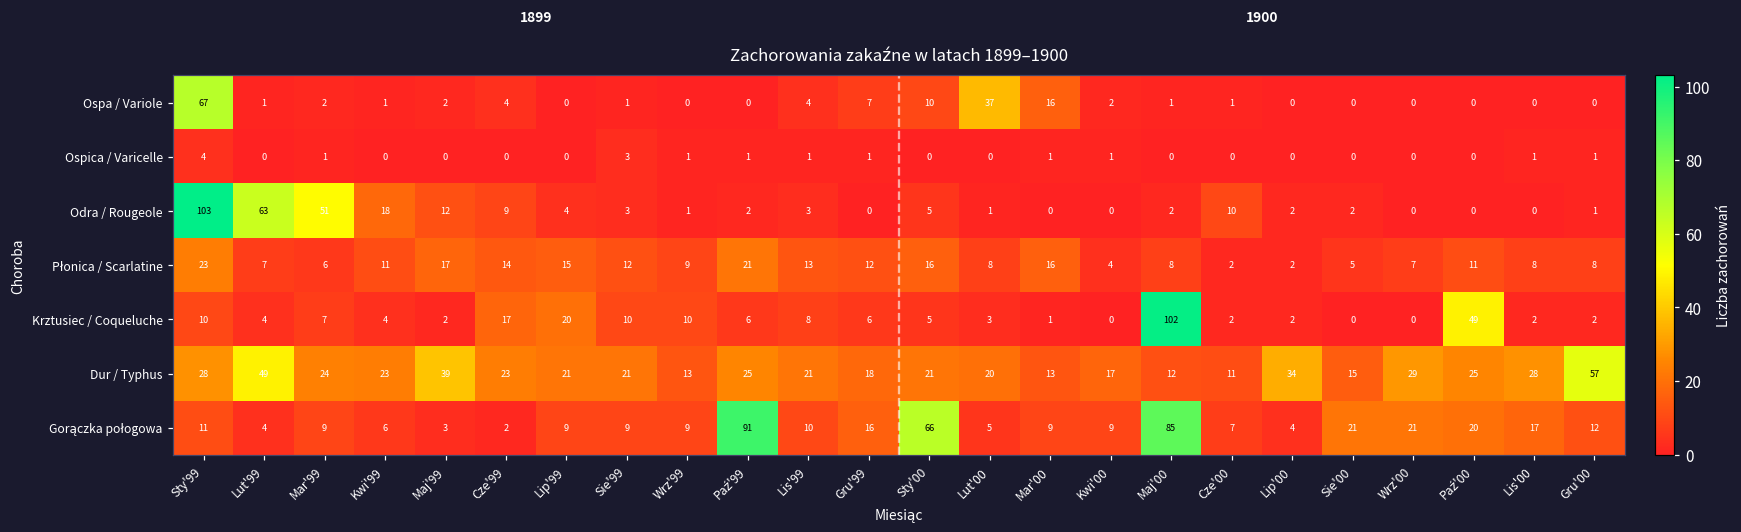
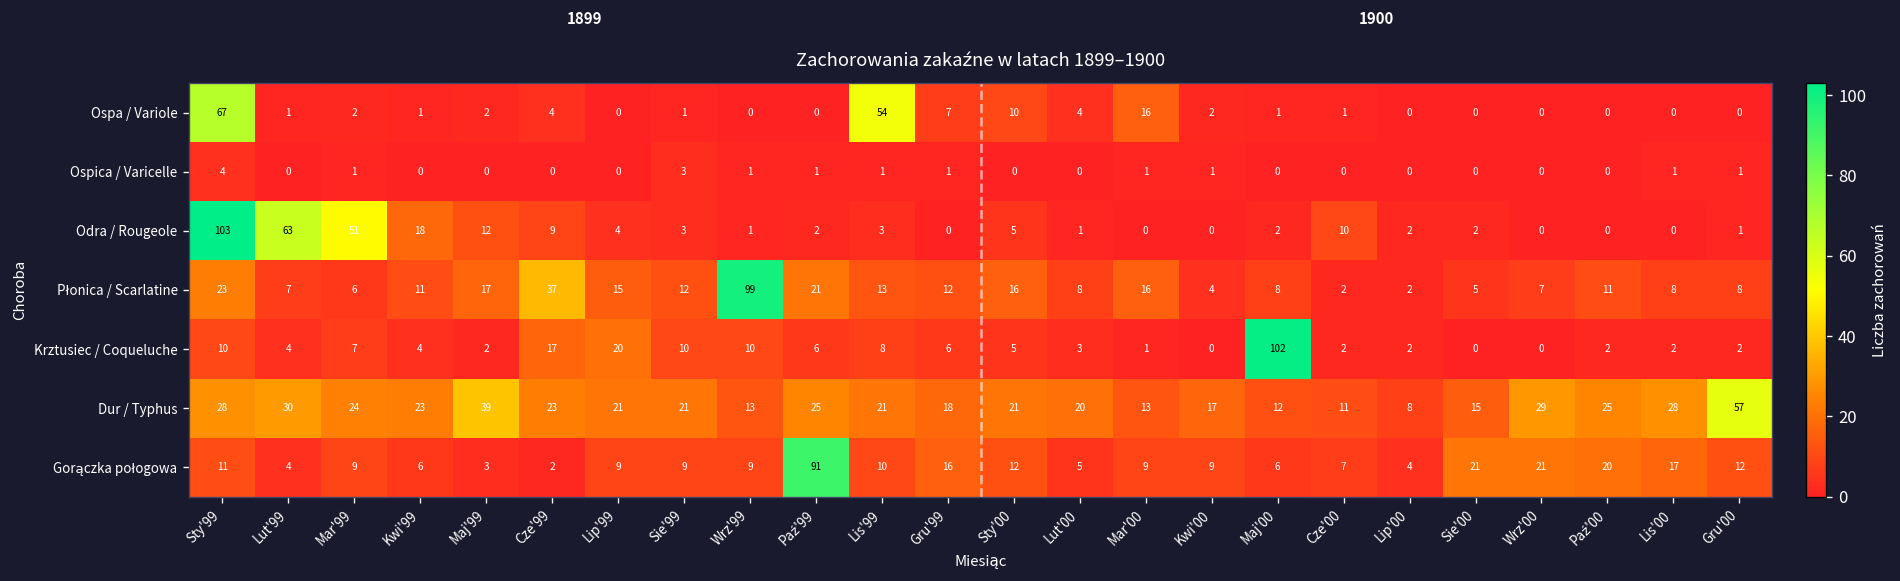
  {
    "Ospa / Variole": {
      "Sty'99": 67,
      "Lut'99": 1,
      "Mar'99": 2,
      "Kwi'99": 1,
      "Maj'99": 2,
      "Cze'99": 4,
      "Lip'99": 0,
      "Sie'99": 1,
      "Wrz'99": 0,
      "Paź'99": 0,
-     "Lis'99": 4,
+     "Lis'99": 54,
      "Gru'99": 7,
      "Sty'00": 10,
-     "Lut'00": 37,
+     "Lut'00": 4,
      "Mar'00": 16,
      "Kwi'00": 2,
      "Maj'00": 1,
      "Cze'00": 1,
      "Lip'00": 0,
      "Sie'00": 0,
      "Wrz'00": 0,
      "Paź'00": 0,
      "Lis'00": 0,
      "Gru'00": 0
    },
    "Ospica / Varicelle": {
      "Sty'99": 4,
      "Lut'99": 0,
      "Mar'99": 1,
      "Kwi'99": 0,
      "Maj'99": 0,
      "Cze'99": 0,
      "Lip'99": 0,
      "Sie'99": 3,
      "Wrz'99": 1,
      "Paź'99": 1,
      "Lis'99": 1,
      "Gru'99": 1,
      "Sty'00": 0,
      "Lut'00": 0,
      "Mar'00": 1,
      "Kwi'00": 1,
      "Maj'00": 0,
      "Cze'00": 0,
      "Lip'00": 0,
      "Sie'00": 0,
      "Wrz'00": 0,
      "Paź'00": 0,
      "Lis'00": 1,
      "Gru'00": 1
    },
    "Odra / Rougeole": {
      "Sty'99": 103,
      "Lut'99": 63,
      "Mar'99": 51,
      "Kwi'99": 18,
      "Maj'99": 12,
      "Cze'99": 9,
      "Lip'99": 4,
      "Sie'99": 3,
      "Wrz'99": 1,
      "Paź'99": 2,
      "Lis'99": 3,
      "Gru'99": 0,
      "Sty'00": 5,
      "Lut'00": 1,
      "Mar'00": 0,
      "Kwi'00": 0,
      "Maj'00": 2,
      "Cze'00": 10,
      "Lip'00": 2,
      "Sie'00": 2,
      "Wrz'00": 0,
      "Paź'00": 0,
      "Lis'00": 0,
      "Gru'00": 1
    },
    "Płonica / Scarlatine": {
      "Sty'99": 23,
      "Lut'99": 7,
      "Mar'99": 6,
      "Kwi'99": 11,
      "Maj'99": 17,
-     "Cze'99": 14,
+     "Cze'99": 37,
      "Lip'99": 15,
      "Sie'99": 12,
-     "Wrz'99": 9,
+     "Wrz'99": 99,
      "Paź'99": 21,
      "Lis'99": 13,
      "Gru'99": 12,
      "Sty'00": 16,
      "Lut'00": 8,
      "Mar'00": 16,
      "Kwi'00": 4,
      "Maj'00": 8,
      "Cze'00": 2,
      "Lip'00": 2,
      "Sie'00": 5,
      "Wrz'00": 7,
      "Paź'00": 11,
      "Lis'00": 8,
      "Gru'00": 8
    },
    "Krztusiec / Coqueluche": {
      "Sty'99": 10,
      "Lut'99": 4,
      "Mar'99": 7,
      "Kwi'99": 4,
      "Maj'99": 2,
      "Cze'99": 17,
      "Lip'99": 20,
      "Sie'99": 10,
      "Wrz'99": 10,
      "Paź'99": 6,
      "Lis'99": 8,
      "Gru'99": 6,
      "Sty'00": 5,
      "Lut'00": 3,
      "Mar'00": 1,
      "Kwi'00": 0,
      "Maj'00": 102,
      "Cze'00": 2,
      "Lip'00": 2,
      "Sie'00": 0,
      "Wrz'00": 0,
-     "Paź'00": 49,
+     "Paź'00": 2,
      "Lis'00": 2,
      "Gru'00": 2
    },
    "Dur / Typhus": {
      "Sty'99": 28,
-     "Lut'99": 49,
+     "Lut'99": 30,
      "Mar'99": 24,
      "Kwi'99": 23,
      "Maj'99": 39,
      "Cze'99": 23,
      "Lip'99": 21,
      "Sie'99": 21,
      "Wrz'99": 13,
      "Paź'99": 25,
      "Lis'99": 21,
      "Gru'99": 18,
      "Sty'00": 21,
      "Lut'00": 20,
      "Mar'00": 13,
      "Kwi'00": 17,
      "Maj'00": 12,
      "Cze'00": 11,
-     "Lip'00": 34,
+     "Lip'00": 8,
      "Sie'00": 15,
      "Wrz'00": 29,
      "Paź'00": 25,
      "Lis'00": 28,
      "Gru'00": 57
    },
    "Gorączka połogowa": {
      "Sty'99": 11,
      "Lut'99": 4,
      "Mar'99": 9,
      "Kwi'99": 6,
      "Maj'99": 3,
      "Cze'99": 2,
      "Lip'99": 9,
      "Sie'99": 9,
      "Wrz'99": 9,
      "Paź'99": 91,
      "Lis'99": 10,
      "Gru'99": 16,
-     "Sty'00": 66,
+     "Sty'00": 12,
      "Lut'00": 5,
      "Mar'00": 9,
      "Kwi'00": 9,
-     "Maj'00": 85,
+     "Maj'00": 6,
      "Cze'00": 7,
      "Lip'00": 4,
      "Sie'00": 21,
      "Wrz'00": 21,
      "Paź'00": 20,
      "Lis'00": 17,
      "Gru'00": 12
    }
  }
